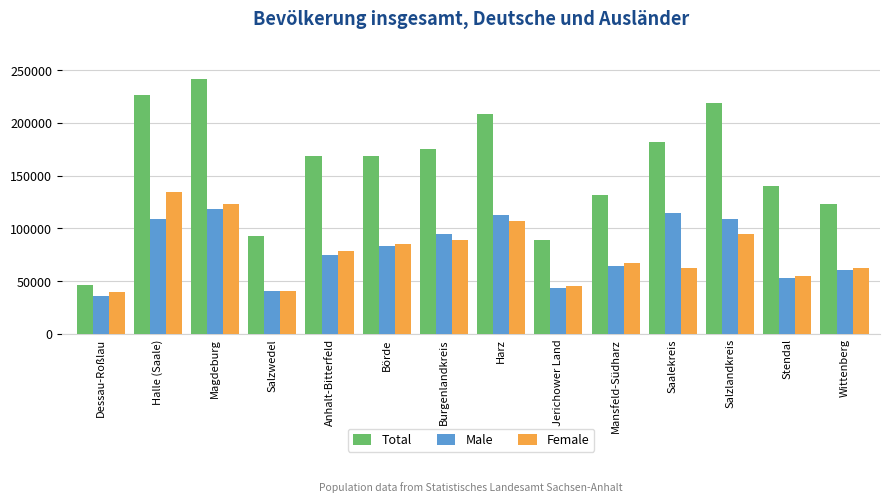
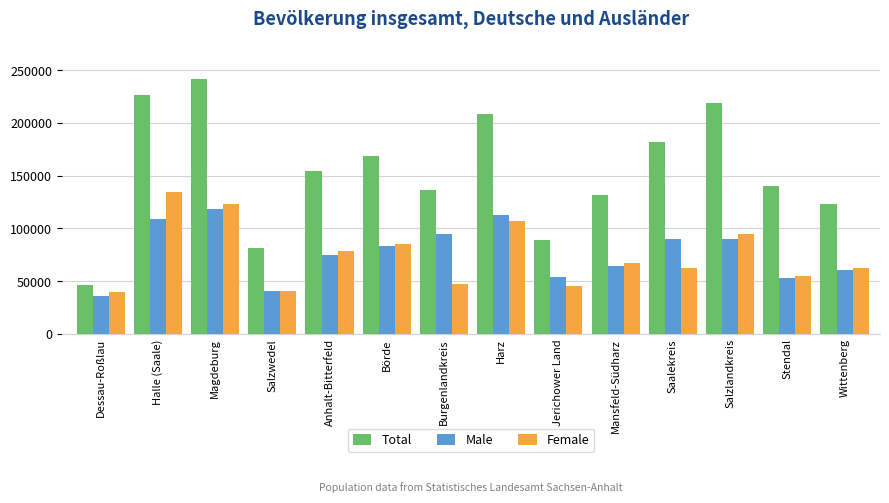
  {
    "Total": {
      "Dessau-Roßlau": 46000,
      "Halle (Saale)": 227000,
      "Magdeburg": 242000,
-     "Salzwedel": 92000,
-     "Anhalt-Bitterfeld": 169000,
+     "Salzwedel": 81000,
+     "Anhalt-Bitterfeld": 154000,
      "Börde": 169000,
-     "Burgenlandkreis": 175000,
+     "Burgenlandkreis": 136000,
      "Harz": 208000,
      "Jerichower Land": 89000,
      "Mansfeld-Südharz": 132000,
      "Saalekreis": 182000,
      "Salzlandkreis": 218000,
      "Stendal": 140000,
      "Wittenberg": 123000
    },
    "Male": {
      "Dessau-Roßlau": 36000,
      "Halle (Saale)": 109000,
      "Magdeburg": 119000,
      "Salzwedel": 40000,
      "Anhalt-Bitterfeld": 75000,
      "Börde": 84000,
      "Burgenlandkreis": 94000,
      "Harz": 113000,
-     "Jerichower Land": 44000,
+     "Jerichower Land": 54000,
      "Mansfeld-Südharz": 65000,
-     "Saalekreis": 114000,
-     "Salzlandkreis": 109000,
+     "Saalekreis": 90000,
+     "Salzlandkreis": 90000,
      "Stendal": 53000,
      "Wittenberg": 60000
    },
    "Female": {
      "Dessau-Roßlau": 40000,
      "Halle (Saale)": 135000,
      "Magdeburg": 123000,
      "Salzwedel": 41000,
      "Anhalt-Bitterfeld": 79000,
      "Börde": 85000,
-     "Burgenlandkreis": 89000,
+     "Burgenlandkreis": 47000,
      "Harz": 107000,
      "Jerichower Land": 45000,
      "Mansfeld-Südharz": 67000,
      "Saalekreis": 63000,
      "Salzlandkreis": 95000,
      "Stendal": 55000,
      "Wittenberg": 63000
    }
  }
